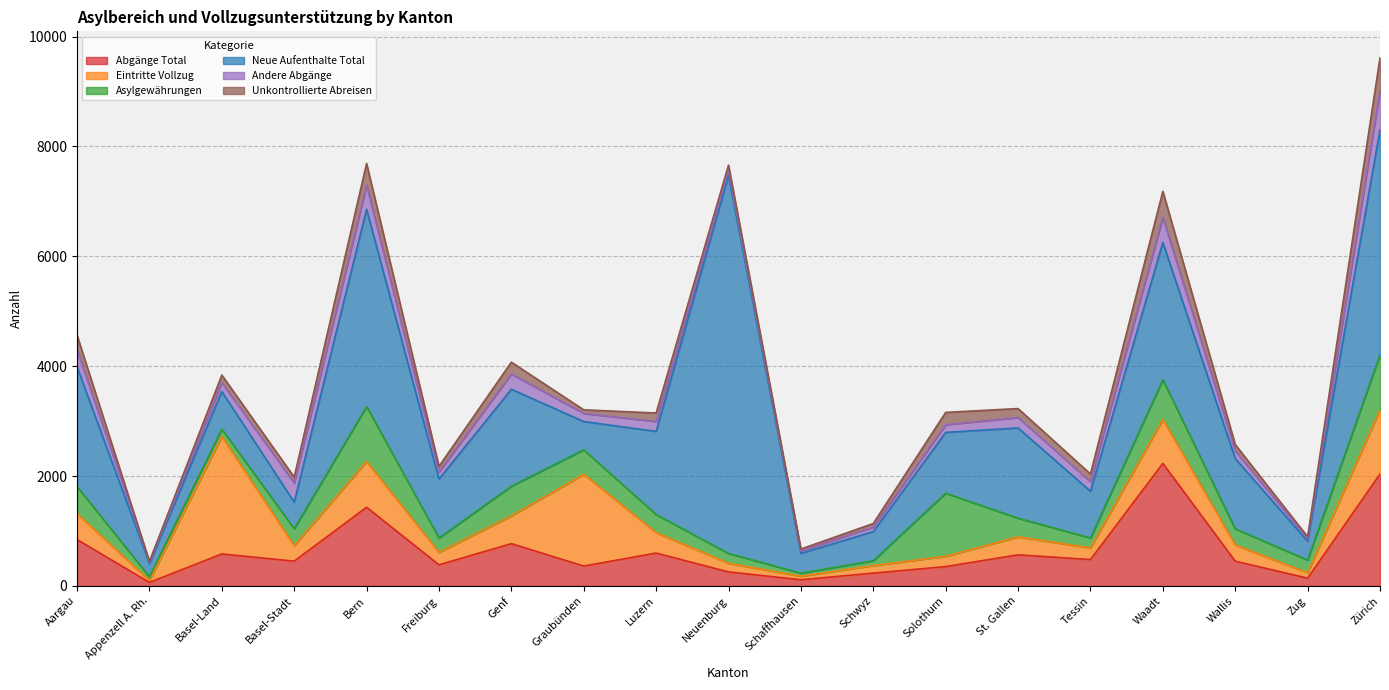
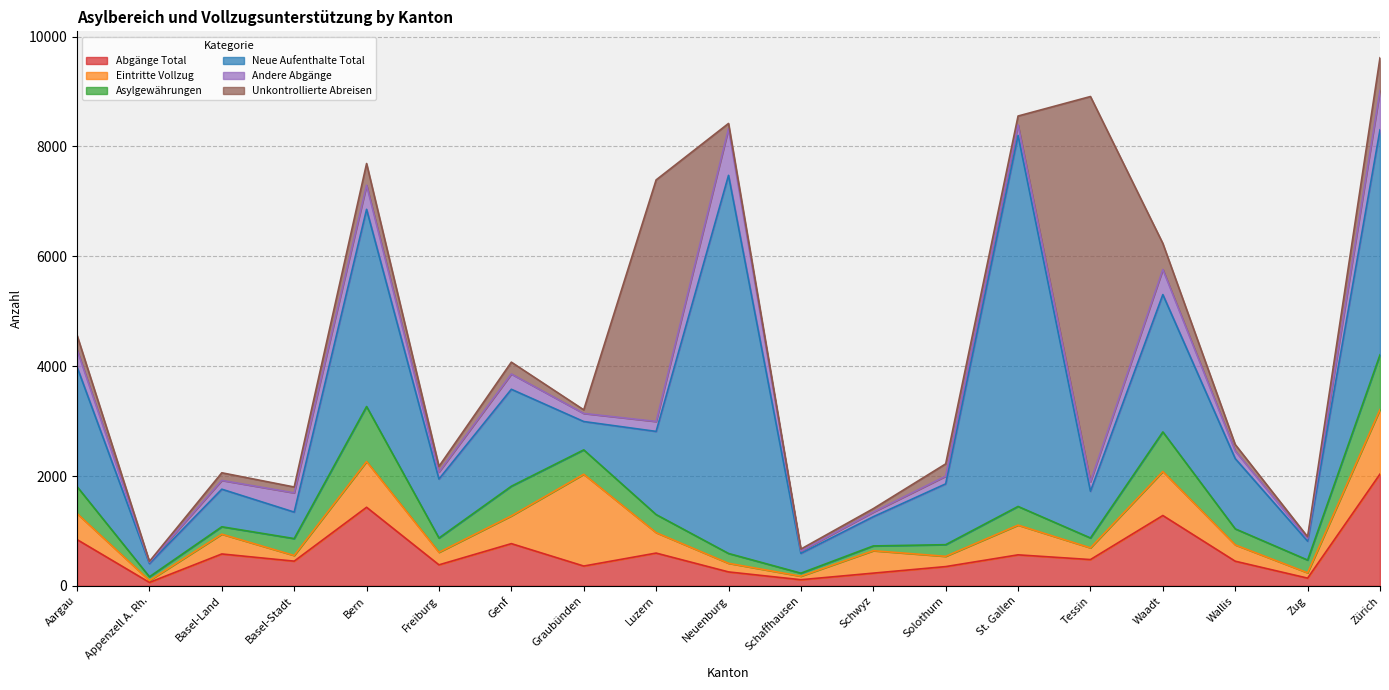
  {
    "Abgänge Total": {
      "Aargau": 800,
      "Basel-Land": 600,
      "Basel-Stadt": 500,
      "Bern": 1400,
      "Freiburg": 400,
      "Genf": 800,
      "Graubünden": 400,
      "Luzern": 600,
      "Neuenburg": 300,
      "Schaffhausen": 100,
      "Schwyz": 200,
      "Solothurn": 400,
      "St. Gallen": 600,
      "Tessin": 500,
-     "Waadt": 2200,
+     "Waadt": 1300,
      "Wallis": 400,
      "Zug": 100,
      "Zürich": 2000
    },
    "Eintritte Vollzug": {
      "Aargau": 500,
-     "Basel-Land": 2100,
-     "Basel-Stadt": 300,
+     "Basel-Land": 400,
+     "Basel-Stadt": 100,
      "Bern": 800,
      "Freiburg": 200,
      "Genf": 500,
      "Graubünden": 1700,
      "Luzern": 400,
      "Neuenburg": 200,
      "Schaffhausen": 100,
-     "Schwyz": 100,
+     "Schwyz": 400,
      "Solothurn": 200,
-     "St. Gallen": 300,
+     "St. Gallen": 500,
      "Tessin": 200,
      "Waadt": 800,
      "Wallis": 300,
      "Zug": 100,
      "Zürich": 1200
    },
    "Asylgewährungen": {
      "Aargau": 500,
      "Appenzell A. Rh.": 100,
      "Basel-Land": 100,
      "Basel-Stadt": 300,
      "Bern": 1000,
      "Freiburg": 300,
      "Genf": 500,
      "Graubünden": 400,
      "Luzern": 300,
      "Neuenburg": 200,
      "Schaffhausen": 100,
      "Schwyz": 100,
-     "Solothurn": 1100,
+     "Solothurn": 200,
      "St. Gallen": 300,
      "Tessin": 200,
      "Waadt": 700,
      "Wallis": 300,
      "Zug": 200,
      "Zürich": 1000
    },
    "Neue Aufenthalte Total": {
      "Aargau": 2200,
      "Basel-Land": 700,
      "Basel-Stadt": 500,
      "Bern": 3600,
      "Freiburg": 1100,
      "Genf": 1800,
      "Graubünden": 500,
      "Luzern": 1500,
      "Neuenburg": 6900,
      "Schwyz": 500,
      "Solothurn": 1100,
-     "St. Gallen": 1600,
+     "St. Gallen": 6800,
      "Tessin": 900,
      "Waadt": 2500,
      "Wallis": 1300,
      "Zürich": 4100
    },
    "Andere Abgänge": {
      "Aargau": 300,
      "Basel-Land": 200,
      "Basel-Stadt": 400,
      "Bern": 400,
      "Freiburg": 100,
      "Genf": 300,
      "Graubünden": 100,
      "Luzern": 200,
-     "Neuenburg": 100,
+     "Neuenburg": 900,
      "Schwyz": 100,
      "Solothurn": 100,
      "St. Gallen": 200,
      "Tessin": 200,
      "Waadt": 500,
      "Wallis": 100,
      "Zürich": 700
    },
    "Unkontrollierte Abreisen": {
      "Aargau": 300,
      "Basel-Land": 100,
      "Basel-Stadt": 100,
      "Bern": 400,
      "Freiburg": 100,
      "Genf": 200,
      "Graubünden": 100,
-     "Luzern": 200,
+     "Luzern": 4400,
      "Neuenburg": 100,
      "Schwyz": 100,
      "Solothurn": 200,
      "St. Gallen": 200,
-     "Tessin": 100,
+     "Tessin": 7000,
      "Waadt": 500,
      "Wallis": 100,
      "Zürich": 600
    }
  }
